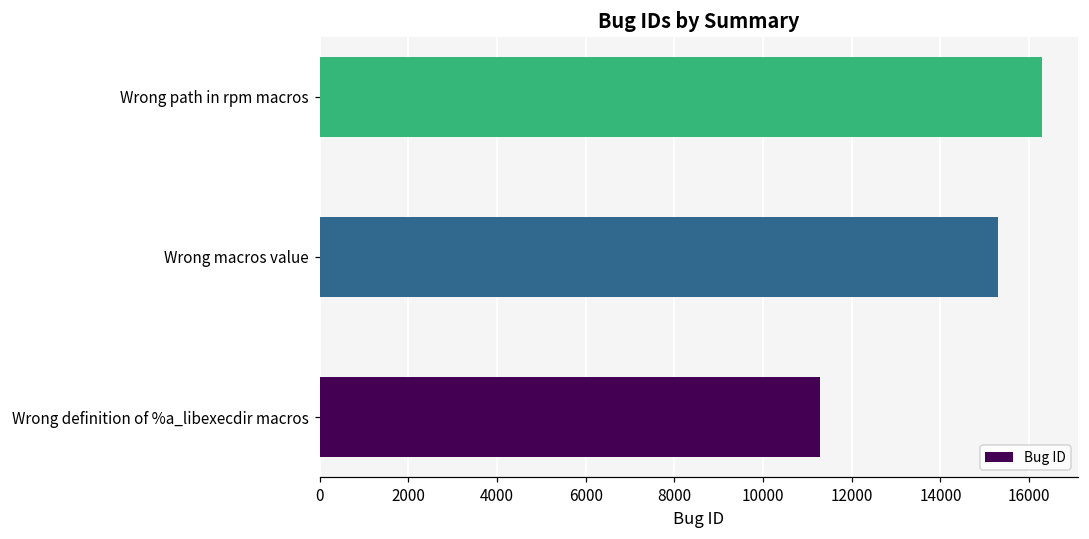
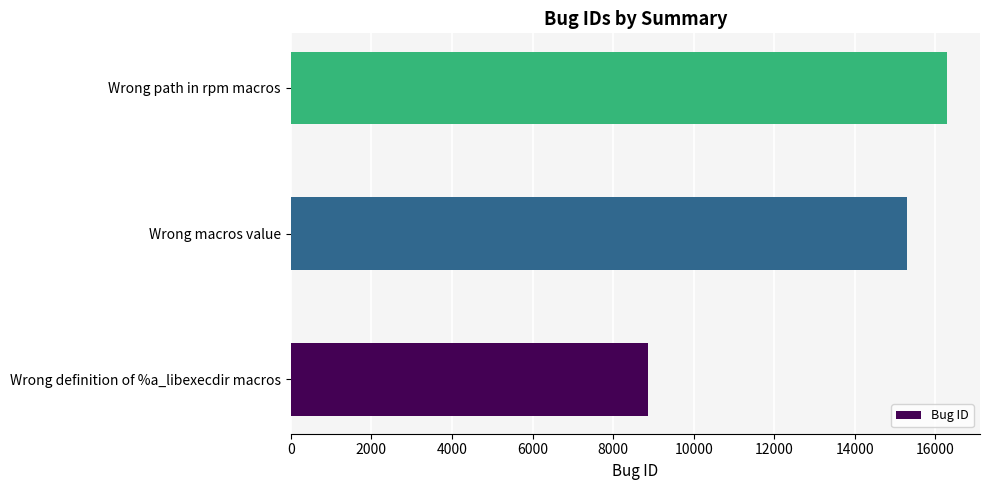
  {
    "Wrong path in rpm macros": 16300,
    "Wrong macros value": 15300,
-   "Wrong definition of %a_libexecdir macros": 11300
+   "Wrong definition of %a_libexecdir macros": 8900
  }
